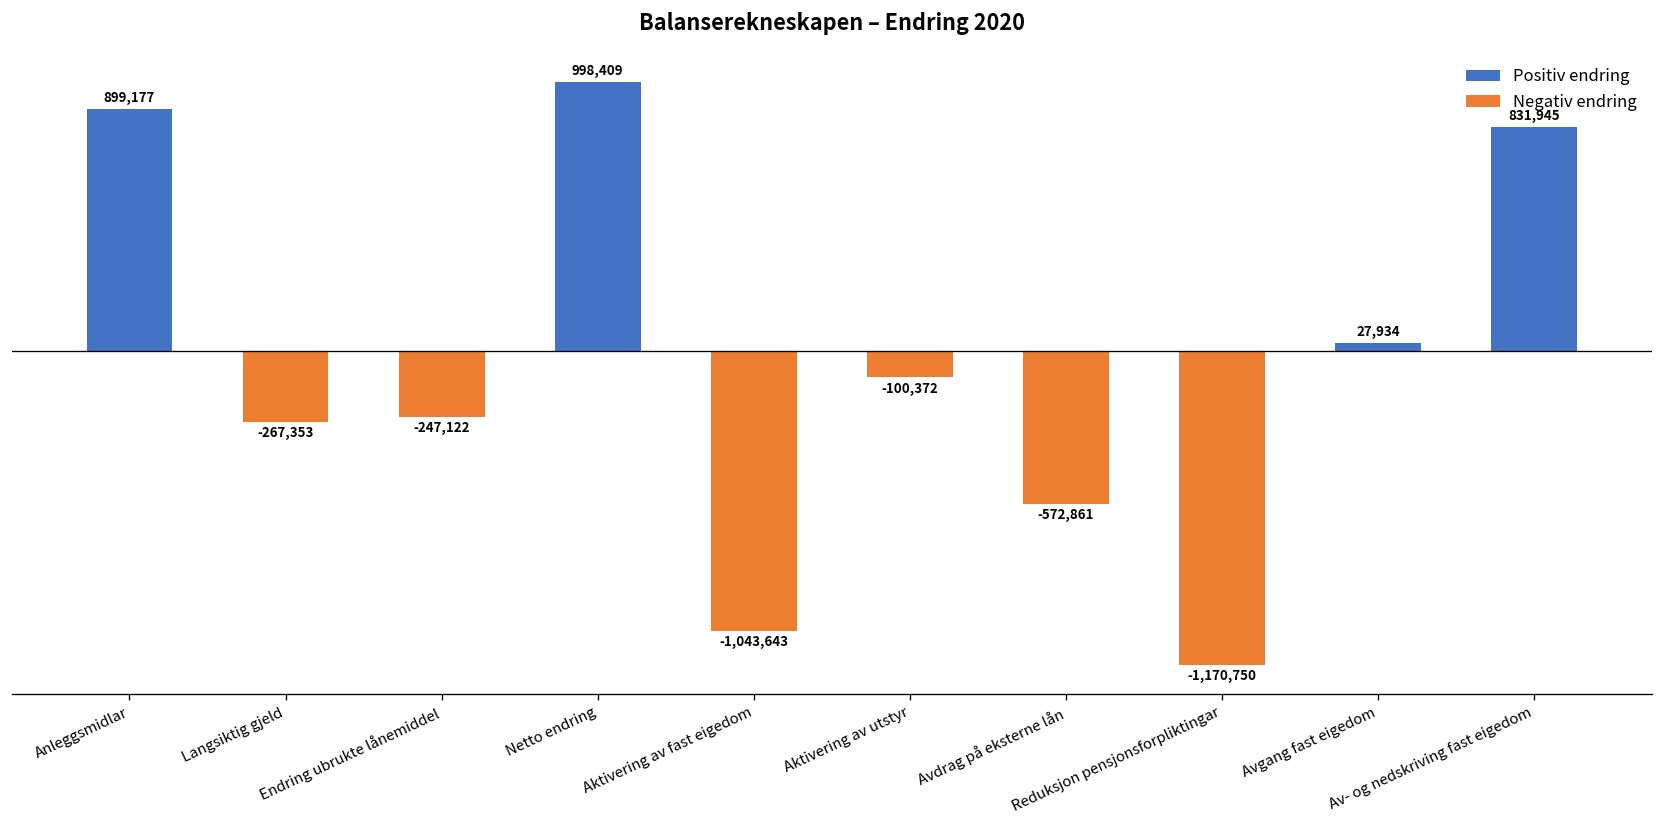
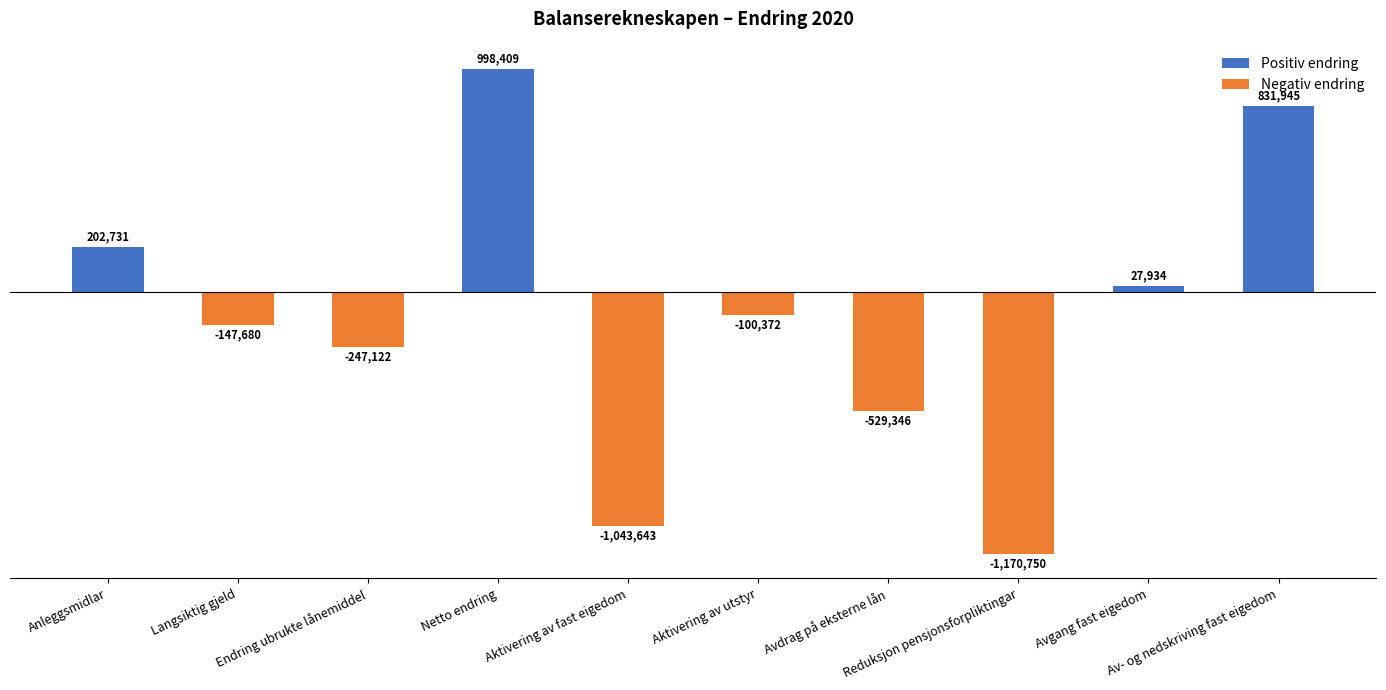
  {
-   "Anleggsmidlar": "899,177",
-   "Langsiktig gjeld": "-267,353",
+   "Anleggsmidlar": "202,731",
+   "Langsiktig gjeld": "-147,680",
    "Endring ubrukte lånemiddel": "-247,122",
    "Netto endring": "998,409",
    "Aktivering av fast eigedom": "-1,043,643",
    "Aktivering av utstyr": "-100,372",
-   "Avdrag på eksterne lån": "-572,861",
+   "Avdrag på eksterne lån": "-529,346",
    "Reduksjon pensjonsforpliktingar": "-1,170,750",
    "Avgang fast eigedom": "27,934",
    "Av- og nedskriving fast eigedom": "831,945"
  }
